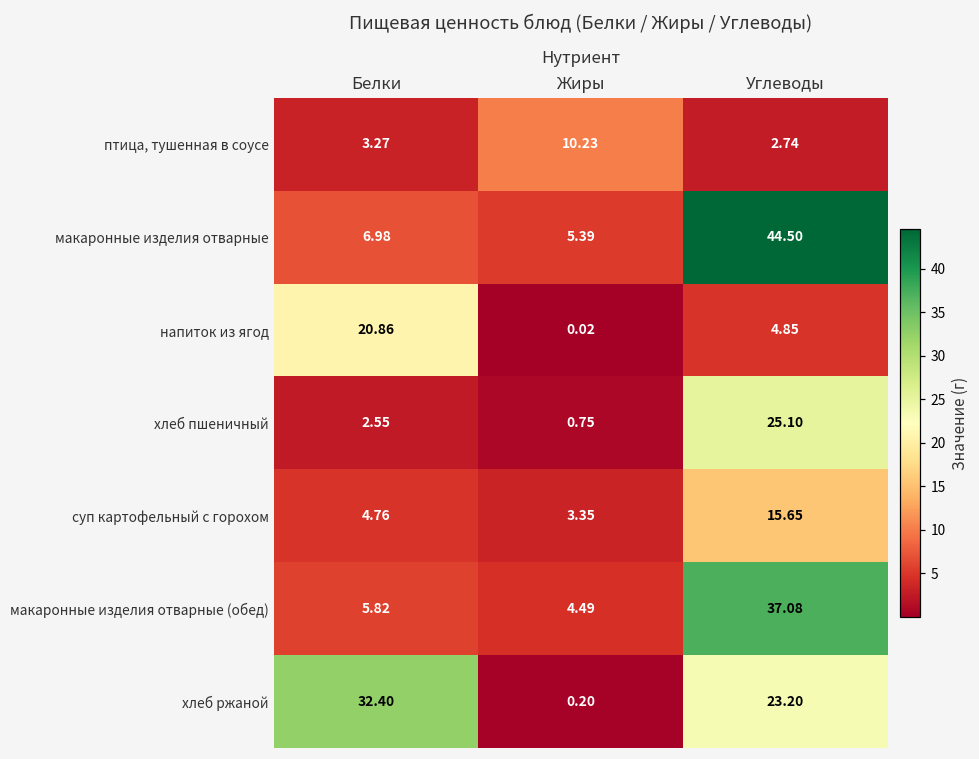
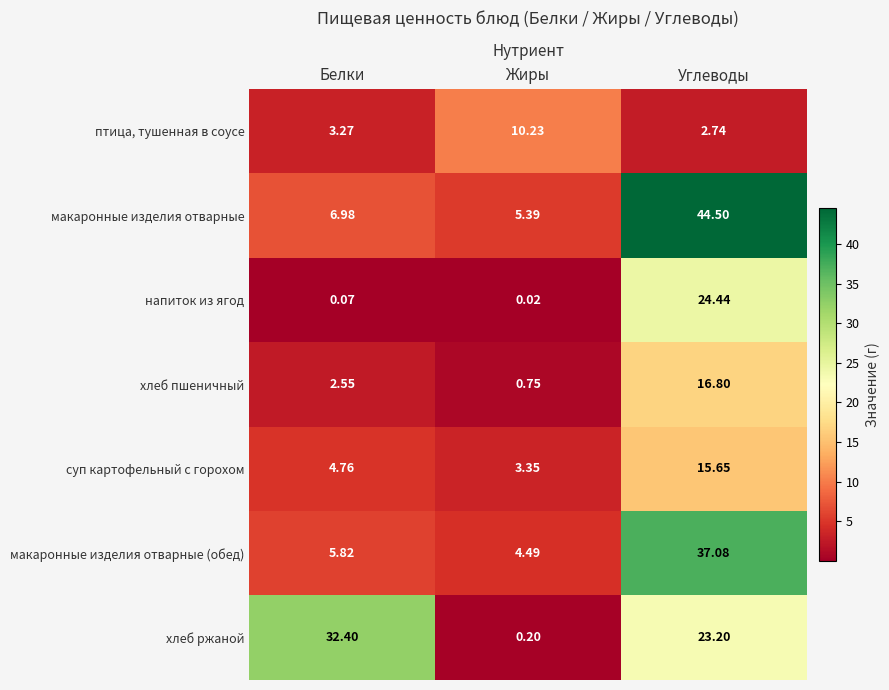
  {
    "птица, тушенная в соусе": {
      "Белки": 3.27,
      "Жиры": 10.23,
      "Углеводы": 2.74
    },
    "макаронные изделия отварные": {
      "Белки": 6.98,
      "Жиры": 5.39,
      "Углеводы": 44.50
    },
    "напиток из ягод": {
-     "Белки": 20.86,
+     "Белки": 0.07,
      "Жиры": 0.02,
-     "Углеводы": 4.85
+     "Углеводы": 24.44
    },
    "хлеб пшеничный": {
      "Белки": 2.55,
      "Жиры": 0.75,
-     "Углеводы": 25.10
+     "Углеводы": 16.80
    },
    "суп картофельный с горохом": {
      "Белки": 4.76,
      "Жиры": 3.35,
      "Углеводы": 15.65
    },
    "макаронные изделия отварные (обед)": {
      "Белки": 5.82,
      "Жиры": 4.49,
      "Углеводы": 37.08
    },
    "хлеб ржаной": {
      "Белки": 32.40,
      "Жиры": 0.20,
      "Углеводы": 23.20
    }
  }
